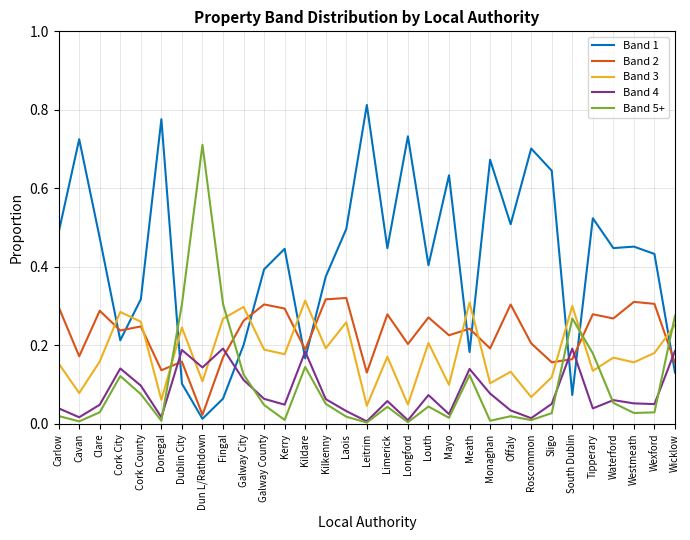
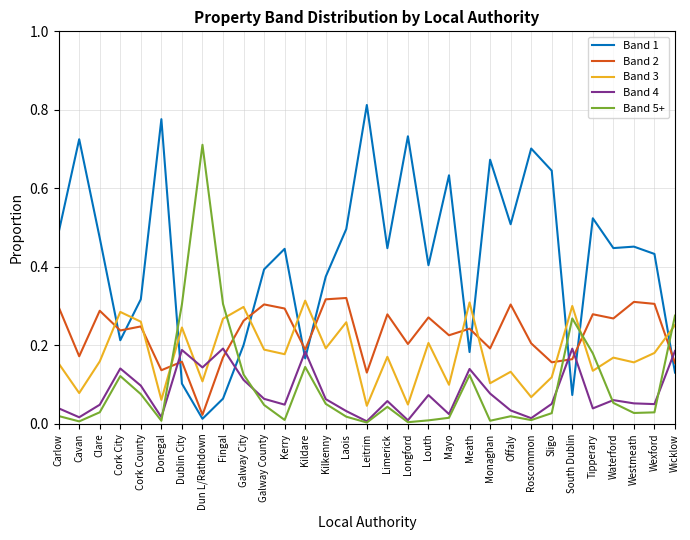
  {
    "Band 1": {
      "Carlow": 0.49,
      "Cavan": 0.73,
      "Clare": 0.47,
      "Cork City": 0.21,
      "Cork County": 0.32,
      "Donegal": 0.78,
      "Dublin City": 0.10,
      "Dun L/Rathdown": 0.01,
      "Fingal": 0.06,
      "Galway City": 0.20,
      "Galway County": 0.39,
      "Kerry": 0.45,
      "Kildare": 0.17,
      "Kilkenny": 0.38,
      "Laois": 0.50,
      "Leitrim": 0.81,
      "Limerick": 0.45,
      "Longford": 0.73,
      "Louth": 0.40,
      "Mayo": 0.63,
      "Meath": 0.18,
      "Monaghan": 0.67,
      "Offaly": 0.51,
      "Roscommon": 0.70,
      "Sligo": 0.65,
      "South Dublin": 0.07,
      "Tipperary": 0.52,
      "Waterford": 0.45,
      "Westmeath": 0.45,
      "Wexford": 0.43,
      "Wicklow": 0.13
    },
    "Band 2": {
      "Carlow": 0.30,
      "Cavan": 0.17,
      "Clare": 0.29,
      "Cork City": 0.24,
      "Cork County": 0.25,
      "Donegal": 0.14,
      "Dublin City": 0.16,
      "Dun L/Rathdown": 0.02,
      "Fingal": 0.17,
      "Galway City": 0.26,
      "Galway County": 0.30,
      "Kerry": 0.29,
      "Kilkenny": 0.32,
      "Laois": 0.32,
      "Leitrim": 0.13,
      "Limerick": 0.28,
      "Longford": 0.20,
      "Louth": 0.27,
      "Mayo": 0.23,
      "Meath": 0.24,
      "Monaghan": 0.19,
      "Offaly": 0.30,
      "Roscommon": 0.21,
      "Sligo": 0.16,
      "South Dublin": 0.17,
      "Tipperary": 0.28,
      "Waterford": 0.27,
      "Westmeath": 0.31,
      "Wexford": 0.31,
      "Wicklow": 0.16
    },
    "Band 3": {
      "Carlow": 0.15,
      "Cavan": 0.08,
      "Clare": 0.16,
      "Cork City": 0.29,
      "Cork County": 0.26,
      "Donegal": 0.06,
      "Dublin City": 0.25,
      "Dun L/Rathdown": 0.11,
      "Fingal": 0.27,
      "Galway City": 0.30,
      "Galway County": 0.19,
      "Kerry": 0.18,
      "Kildare": 0.31,
      "Kilkenny": 0.19,
      "Laois": 0.26,
      "Leitrim": 0.05,
      "Limerick": 0.17,
      "Longford": 0.05,
      "Louth": 0.21,
      "Mayo": 0.10,
      "Meath": 0.31,
      "Monaghan": 0.10,
      "Offaly": 0.13,
      "Roscommon": 0.07,
      "Sligo": 0.12,
      "South Dublin": 0.30,
      "Tipperary": 0.14,
      "Waterford": 0.17,
      "Westmeath": 0.16,
      "Wexford": 0.18,
      "Wicklow": 0.25
    },
    "Band 4": {
      "Carlow": 0.04,
      "Cavan": 0.02,
      "Clare": 0.05,
      "Cork City": 0.14,
      "Cork County": 0.10,
      "Donegal": 0.02,
      "Dublin City": 0.19,
      "Dun L/Rathdown": 0.14,
      "Fingal": 0.19,
      "Galway City": 0.11,
      "Galway County": 0.06,
      "Kerry": 0.05,
      "Kilkenny": 0.06,
      "Laois": 0.03,
      "Limerick": 0.06,
      "Louth": 0.07,
      "Mayo": 0.03,
      "Meath": 0.14,
      "Monaghan": 0.08,
      "Offaly": 0.03,
      "Sligo": 0.05,
      "South Dublin": 0.19,
      "Tipperary": 0.04,
      "Waterford": 0.06,
      "Westmeath": 0.05,
      "Wexford": 0.05,
      "Wicklow": 0.19
    },
    "Band 5+": {
      "Carlow": 0.02,
      "Cavan": 0.01,
      "Clare": 0.03,
      "Cork City": 0.12,
      "Cork County": 0.08,
      "Donegal": 0.01,
      "Dublin City": 0.30,
      "Dun L/Rathdown": 0.71,
      "Fingal": 0.31,
      "Galway City": 0.13,
      "Galway County": 0.05,
      "Kerry": 0.01,
      "Kildare": 0.15,
      "Kilkenny": 0.05,
      "Laois": 0.02,
      "Limerick": 0.04,
-     "Louth": 0.04,
+     "Louth": 0.01,
      "Mayo": 0.02,
      "Meath": 0.12,
      "Monaghan": 0.01,
      "Offaly": 0.02,
      "Sligo": 0.03,
      "South Dublin": 0.27,
      "Tipperary": 0.18,
      "Waterford": 0.05,
      "Westmeath": 0.03,
      "Wexford": 0.03,
      "Wicklow": 0.28
    }
  }
